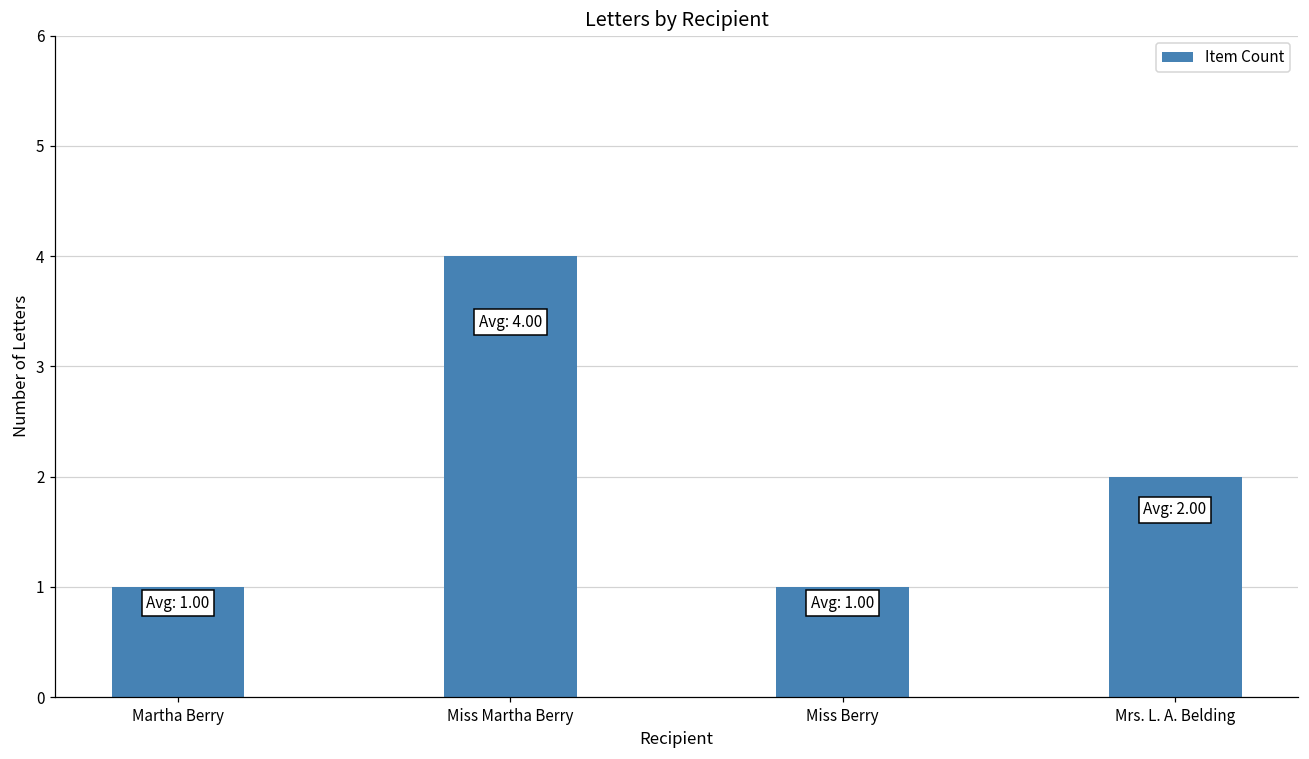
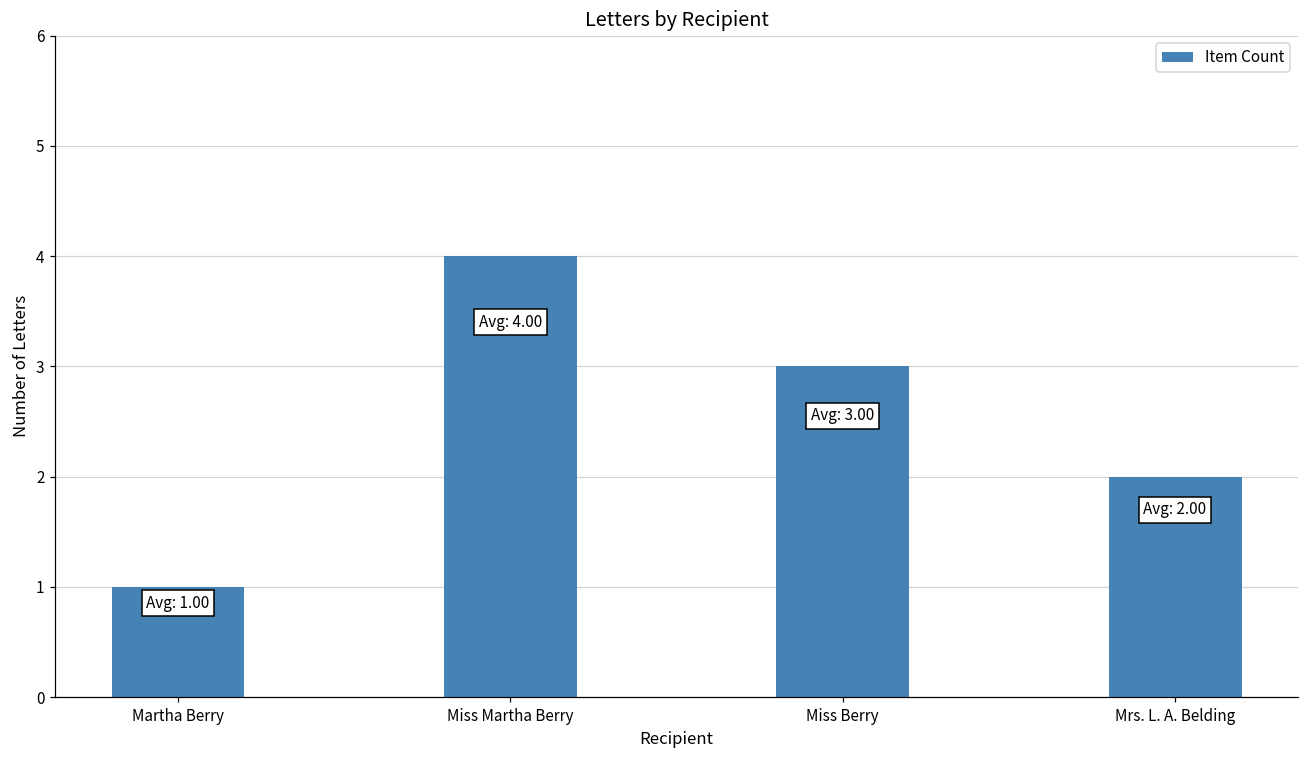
  {
-   "Miss Berry": 1.00
+   "Miss Berry": 3.00
  }
